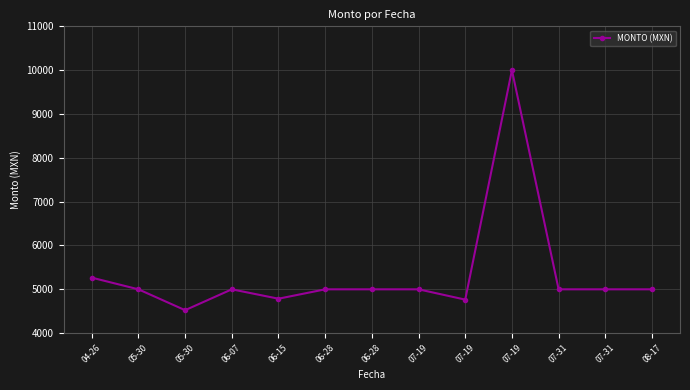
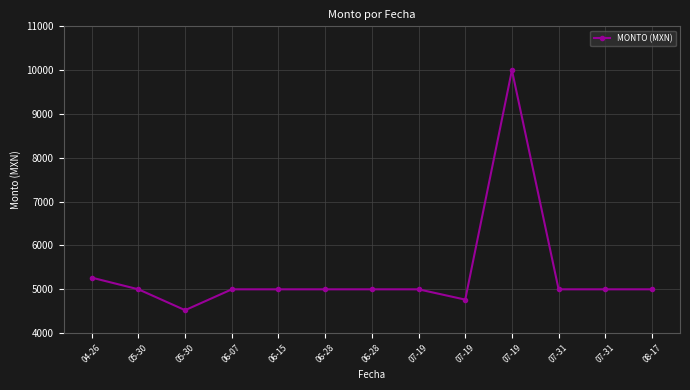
  {
    "04-26": 5300,
    "06-07": 5000,
-   "06-15": 4800,
+   "06-15": 5000,
    "08-17": 5000
  }
